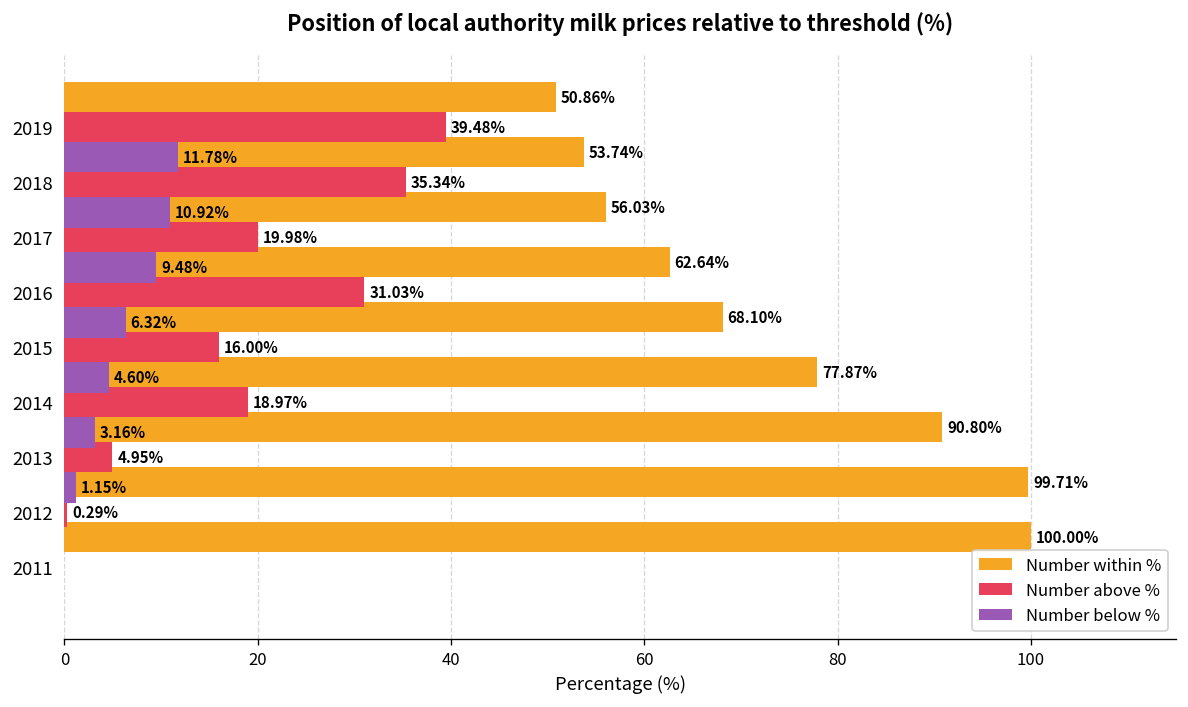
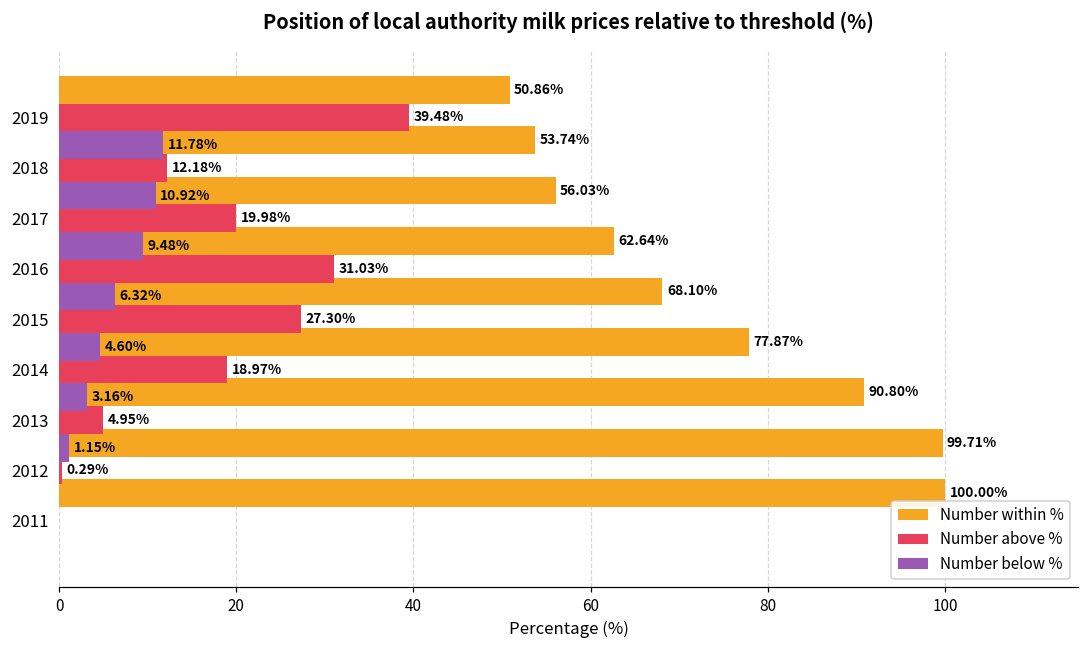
  {
    "Number above %": {
      "2019": "39.48%",
-     "2018": "35.34%",
+     "2018": "12.18%",
      "2017": "19.98%",
      "2016": "31.03%",
-     "2015": "16.00%",
+     "2015": "27.30%",
      "2014": "18.97%",
      "2013": "4.95%",
      "2012": "0.29%"
    }
  }
